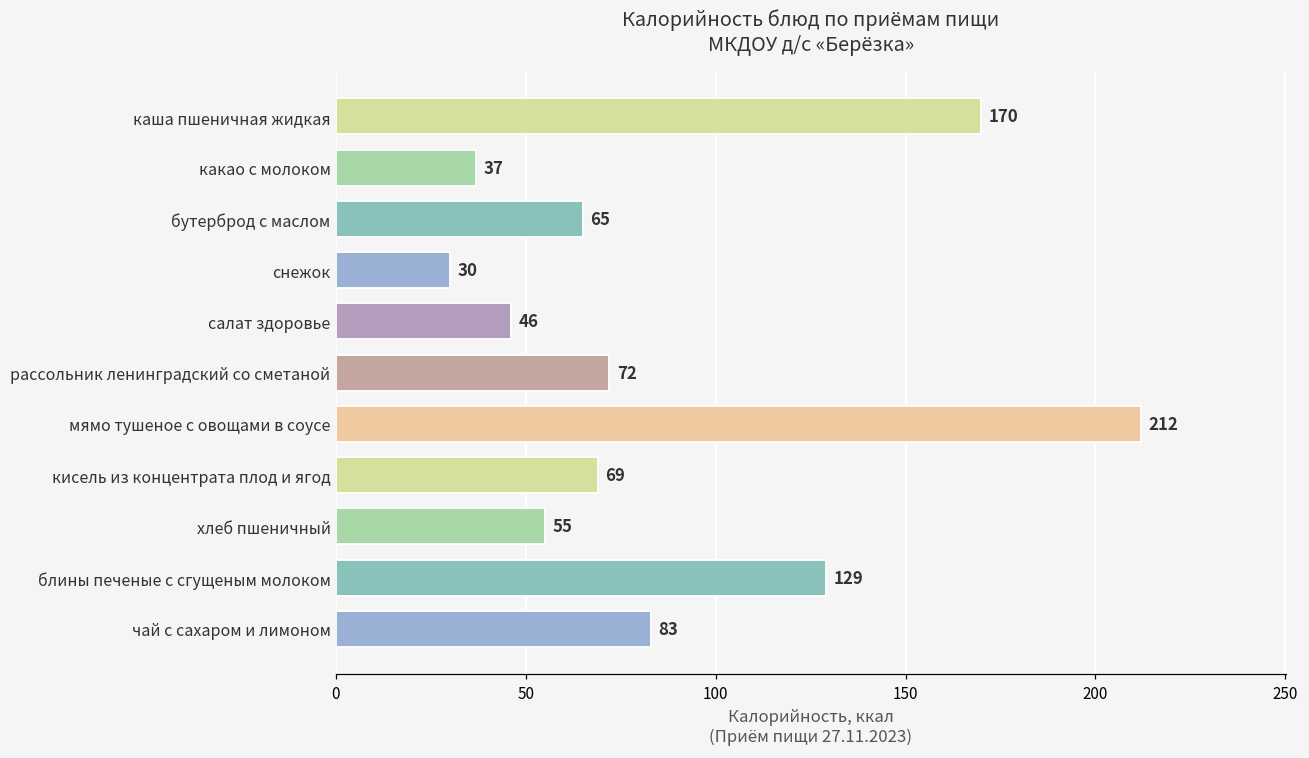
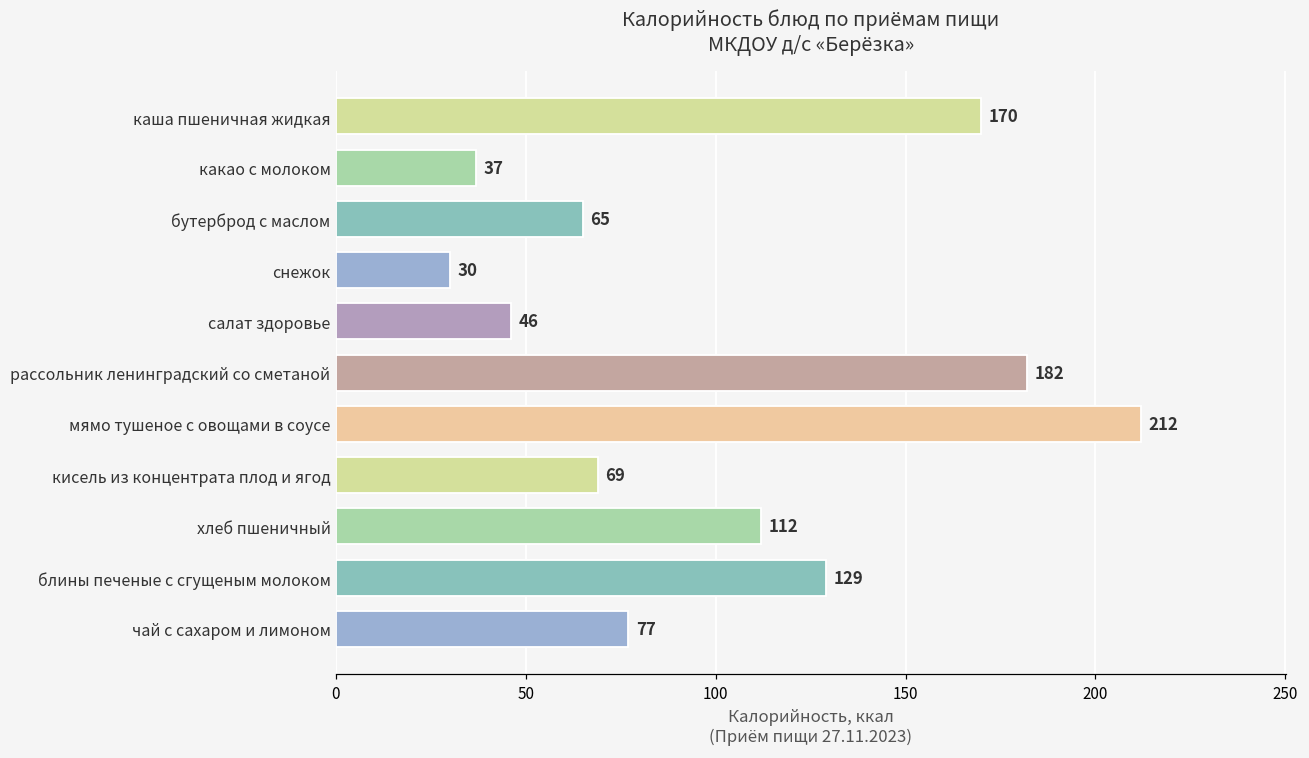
  {
    "каша пшеничная жидкая": 170,
    "какао с молоком": 37,
    "бутерброд с маслом": 65,
    "снежок": 30,
    "салат здоровье": 46,
-   "рассольник ленинградский со сметаной": 72,
+   "рассольник ленинградский со сметаной": 182,
    "мямо тушеное с овощами в соусе": 212,
    "кисель из концентрата плод и ягод": 69,
-   "хлеб пшеничный": 55,
+   "хлеб пшеничный": 112,
    "блины печеные с сгущеным молоком": 129,
-   "чай с сахаром и лимоном": 83
+   "чай с сахаром и лимоном": 77
  }
